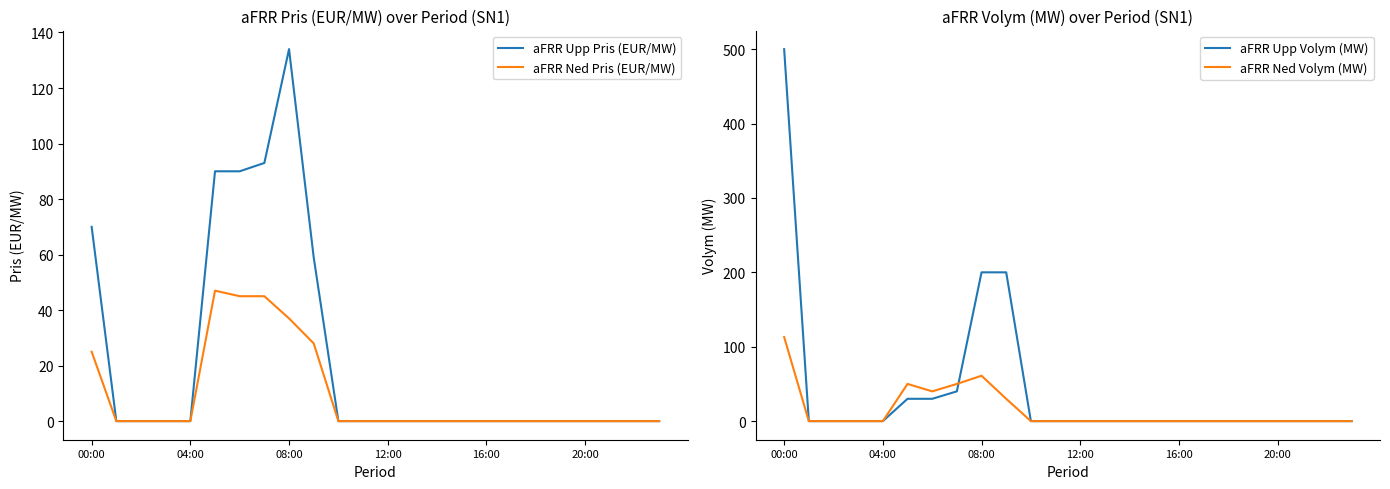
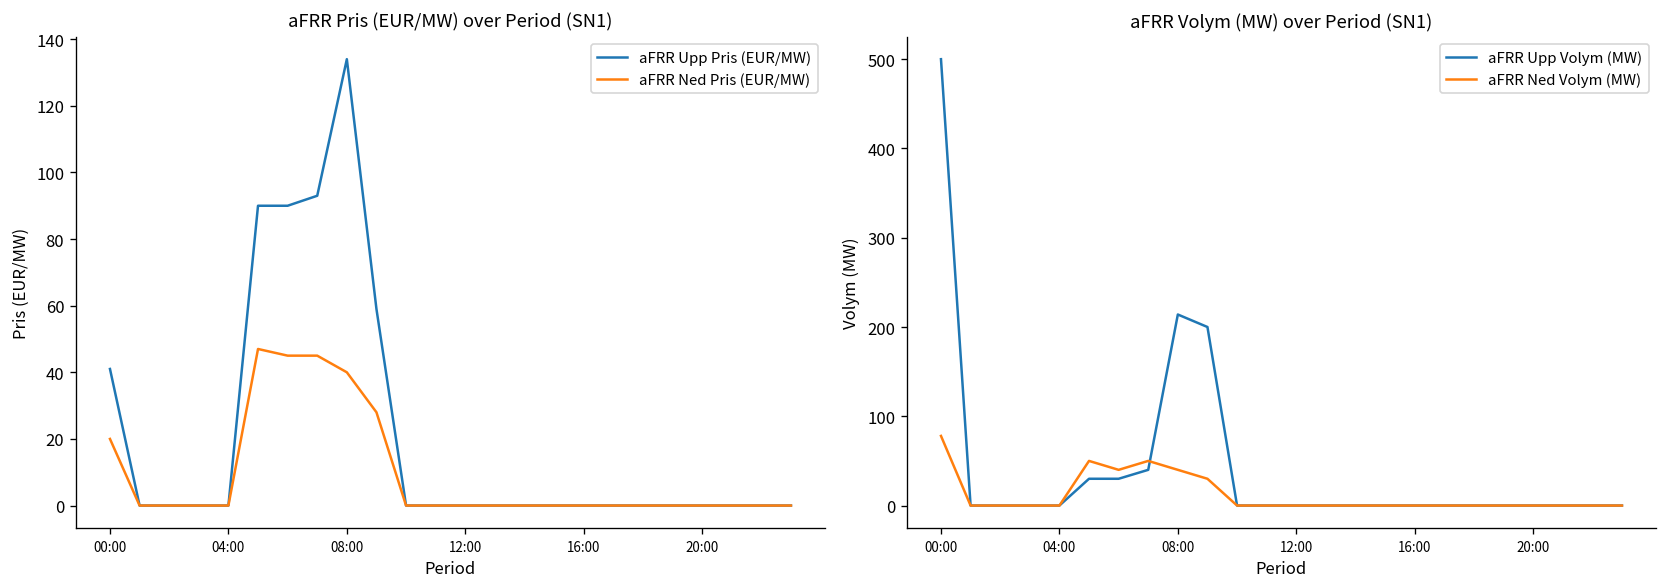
  {
    "aFRR Pris (EUR/MW) over Period (SN1)": {
      "aFRR Upp Pris (EUR/MW)": {
-       "00:00": 70,
+       "00:00": 41,
        "08:00": 134
      },
      "aFRR Ned Pris (EUR/MW)": {
-       "00:00": 25,
-       "08:00": 37
+       "00:00": 20,
+       "08:00": 40
      }
    },
    "aFRR Volym (MW) over Period (SN1)": {
      "aFRR Upp Volym (MW)": {
        "00:00": 500,
-       "08:00": 200
+       "08:00": 210
      },
      "aFRR Ned Volym (MW)": {
-       "00:00": 110,
-       "08:00": 60
+       "00:00": 80,
+       "08:00": 40
      }
    }
  }
